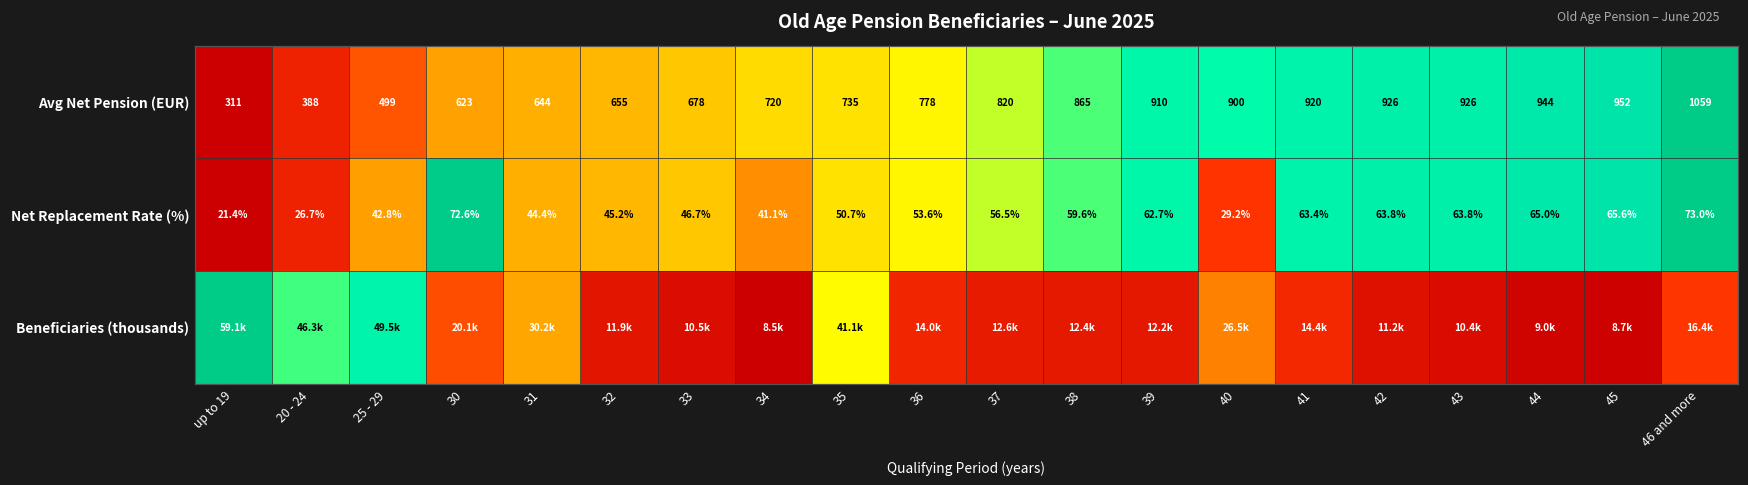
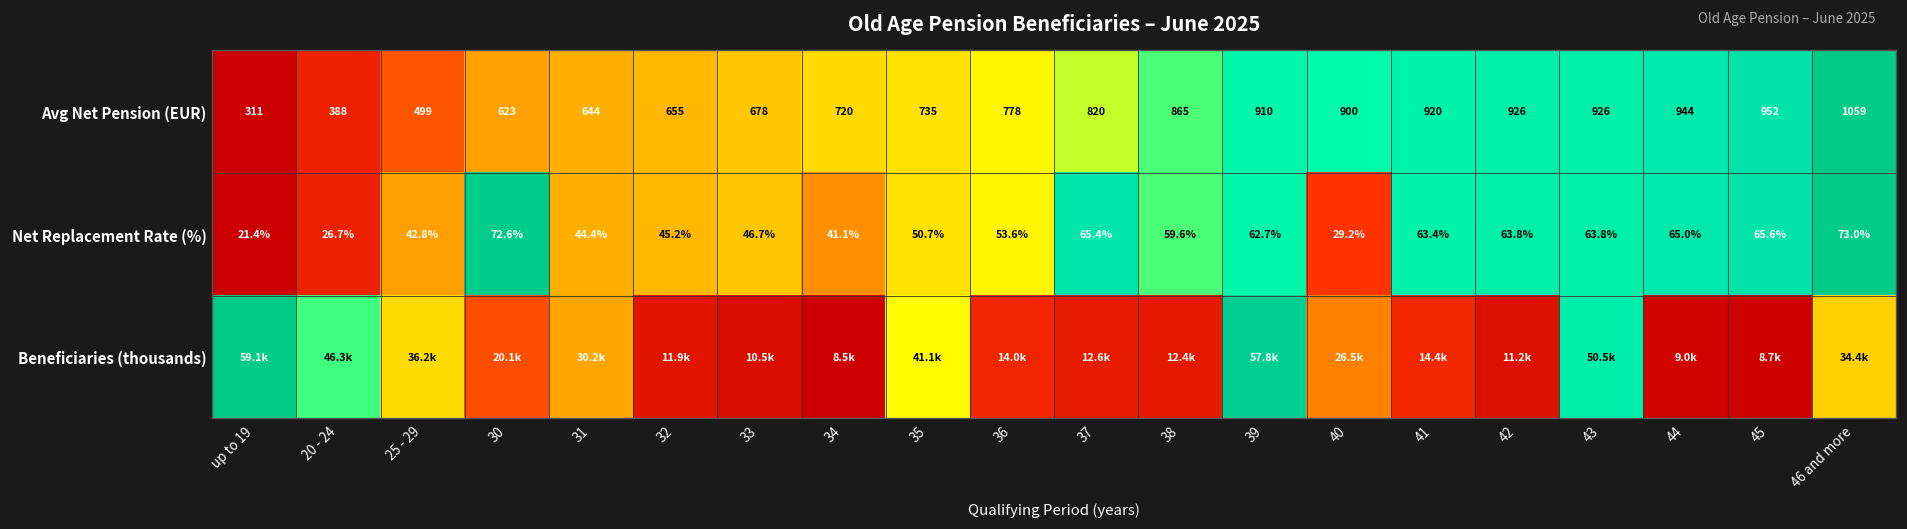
  {
    "Avg Net Pension (EUR)": {
      "up to 19": "311",
      "20 - 24": "388",
      "25 - 29": "499",
      "30": "623",
      "31": "644",
      "32": "655",
      "33": "678",
      "34": "720",
      "35": "735",
      "36": "778",
      "37": "820",
      "38": "865",
      "39": "910",
      "40": "900",
      "41": "920",
      "42": "926",
      "43": "926",
      "44": "944",
      "45": "952",
      "46 and more": "1059"
    },
    "Net Replacement Rate (%)": {
      "up to 19": "21.4%",
      "20 - 24": "26.7%",
      "25 - 29": "42.8%",
      "30": "72.6%",
      "31": "44.4%",
      "32": "45.2%",
      "33": "46.7%",
      "34": "41.1%",
      "35": "50.7%",
      "36": "53.6%",
-     "37": "56.5%",
+     "37": "65.4%",
      "38": "59.6%",
      "39": "62.7%",
      "40": "29.2%",
      "41": "63.4%",
      "42": "63.8%",
      "43": "63.8%",
      "44": "65.0%",
      "45": "65.6%",
      "46 and more": "73.0%"
    },
    "Beneficiaries (thousands)": {
      "up to 19": "59.1k",
      "20 - 24": "46.3k",
-     "25 - 29": "49.5k",
+     "25 - 29": "36.2k",
      "30": "20.1k",
      "31": "30.2k",
      "32": "11.9k",
      "33": "10.5k",
      "34": "8.5k",
      "35": "41.1k",
      "36": "14.0k",
      "37": "12.6k",
      "38": "12.4k",
-     "39": "12.2k",
+     "39": "57.8k",
      "40": "26.5k",
      "41": "14.4k",
      "42": "11.2k",
-     "43": "10.4k",
+     "43": "50.5k",
      "44": "9.0k",
      "45": "8.7k",
-     "46 and more": "16.4k"
+     "46 and more": "34.4k"
    }
  }
